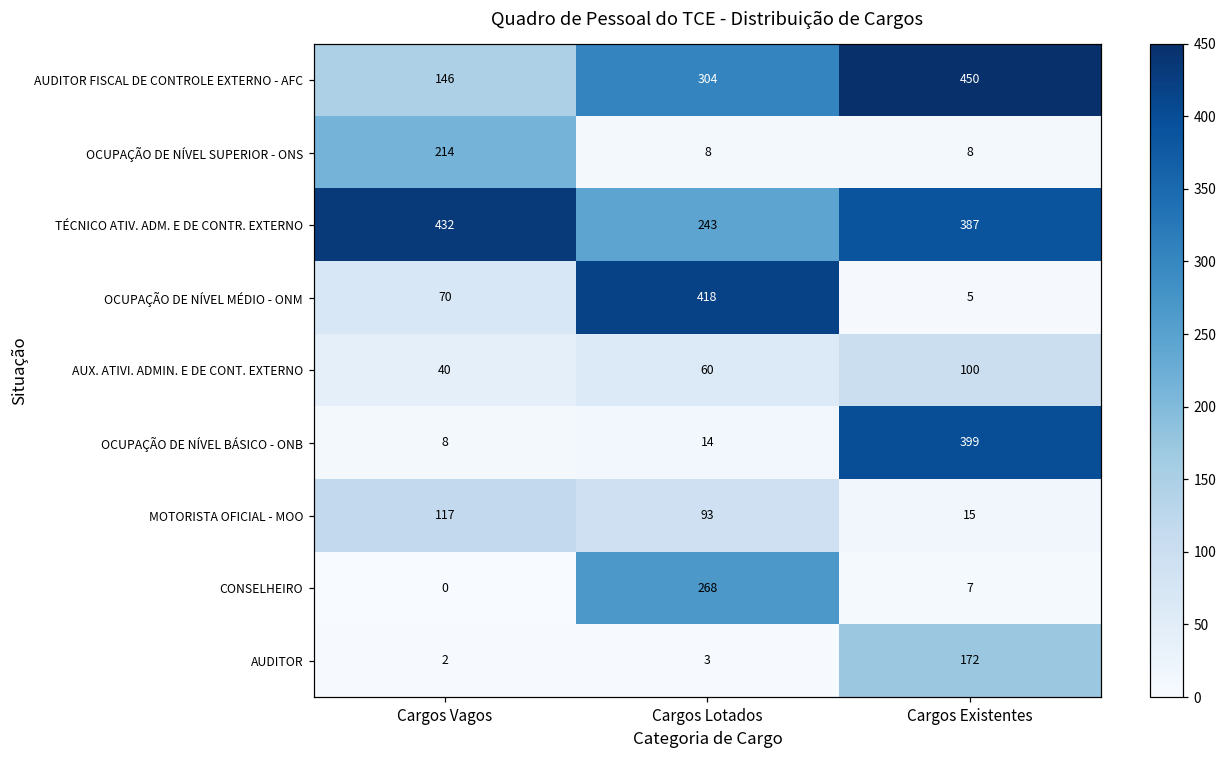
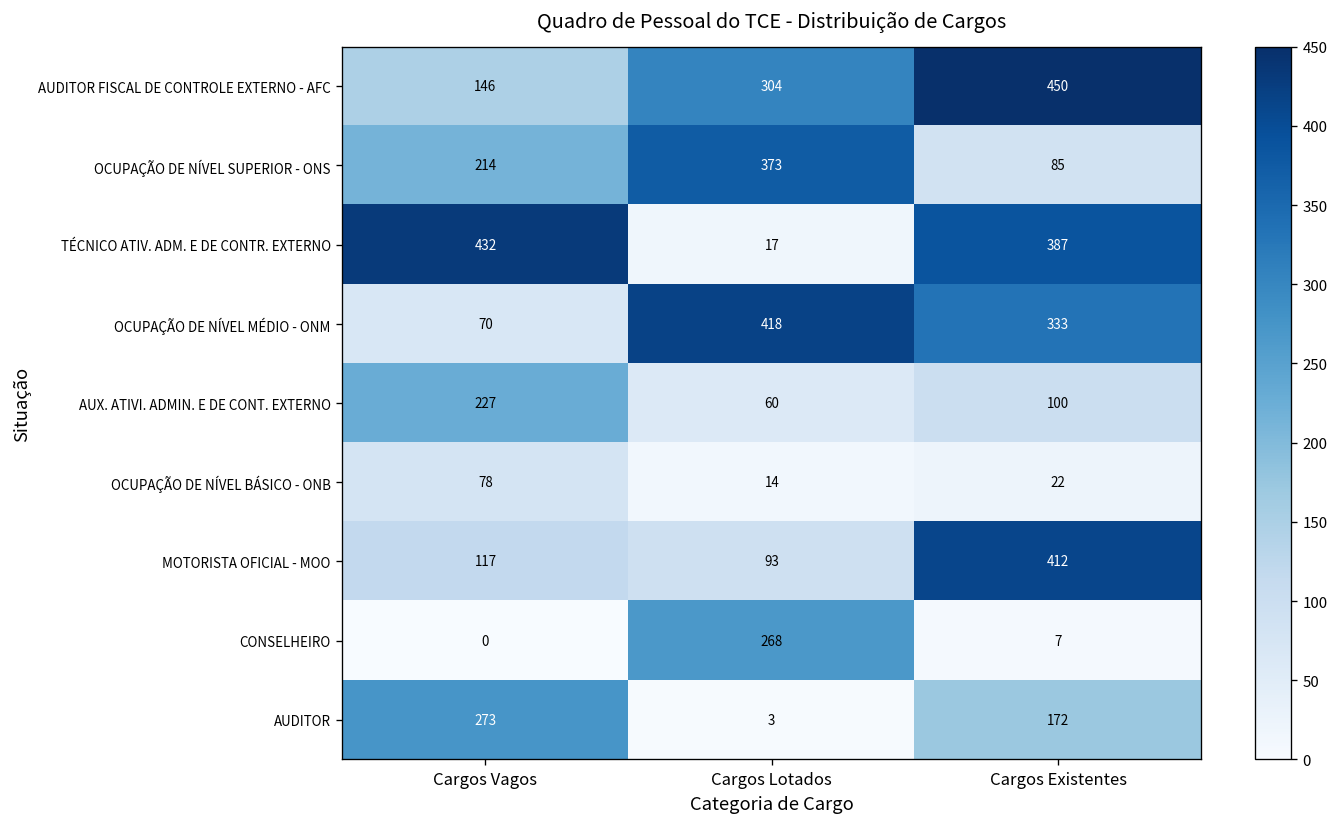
  {
    "AUDITOR FISCAL DE CONTROLE EXTERNO - AFC": {
      "Cargos Vagos": 146,
      "Cargos Lotados": 304,
      "Cargos Existentes": 450
    },
    "OCUPAÇÃO DE NÍVEL SUPERIOR - ONS": {
      "Cargos Vagos": 214,
-     "Cargos Lotados": 8,
-     "Cargos Existentes": 8
+     "Cargos Lotados": 373,
+     "Cargos Existentes": 85
    },
    "TÉCNICO ATIV. ADM. E DE CONTR. EXTERNO": {
      "Cargos Vagos": 432,
-     "Cargos Lotados": 243,
+     "Cargos Lotados": 17,
      "Cargos Existentes": 387
    },
    "OCUPAÇÃO DE NÍVEL MÉDIO - ONM": {
      "Cargos Vagos": 70,
      "Cargos Lotados": 418,
-     "Cargos Existentes": 5
+     "Cargos Existentes": 333
    },
    "AUX. ATIVI. ADMIN. E DE CONT. EXTERNO": {
-     "Cargos Vagos": 40,
+     "Cargos Vagos": 227,
      "Cargos Lotados": 60,
      "Cargos Existentes": 100
    },
    "OCUPAÇÃO DE NÍVEL BÁSICO - ONB": {
-     "Cargos Vagos": 8,
+     "Cargos Vagos": 78,
      "Cargos Lotados": 14,
-     "Cargos Existentes": 399
+     "Cargos Existentes": 22
    },
    "MOTORISTA OFICIAL - MOO": {
      "Cargos Vagos": 117,
      "Cargos Lotados": 93,
-     "Cargos Existentes": 15
+     "Cargos Existentes": 412
    },
    "CONSELHEIRO": {
      "Cargos Vagos": 0,
      "Cargos Lotados": 268,
      "Cargos Existentes": 7
    },
    "AUDITOR": {
-     "Cargos Vagos": 2,
+     "Cargos Vagos": 273,
      "Cargos Lotados": 3,
      "Cargos Existentes": 172
    }
  }
